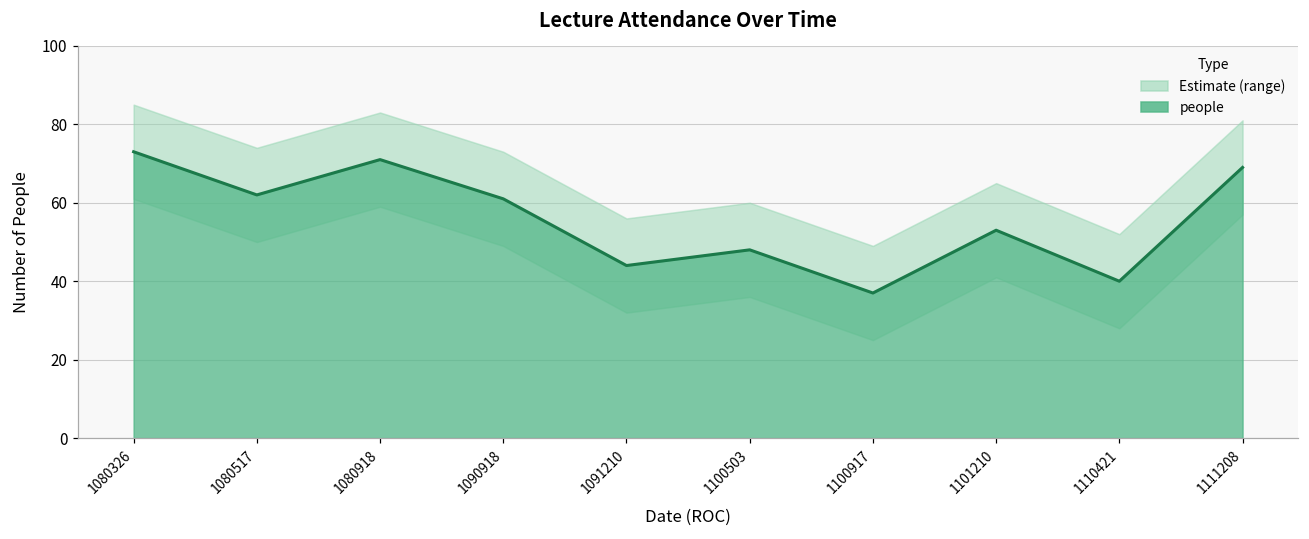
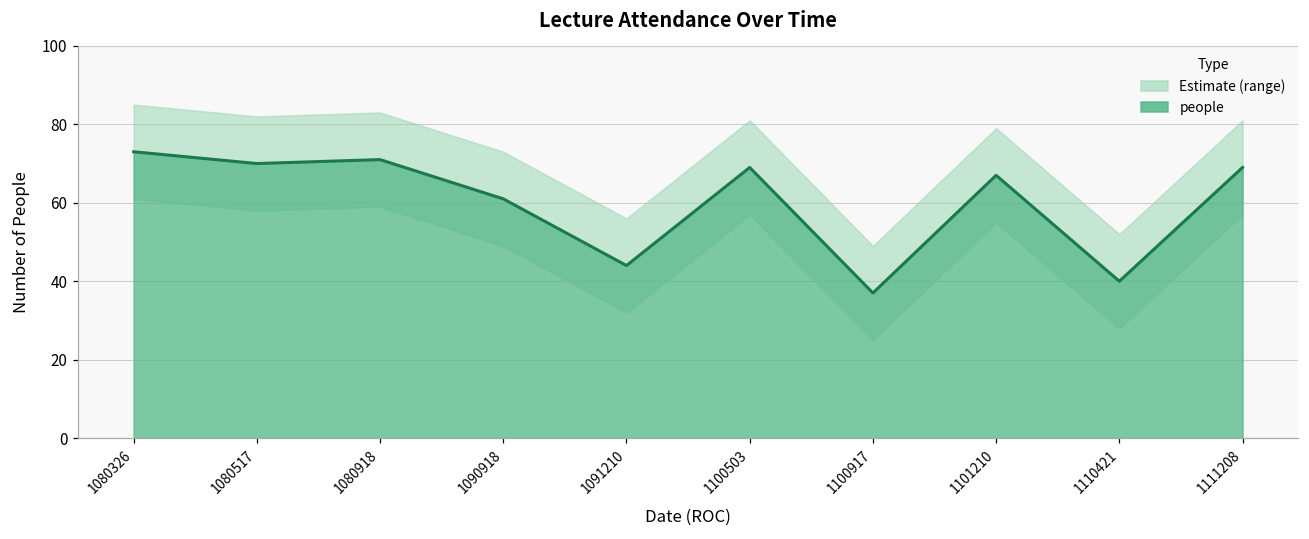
  {
    "people": {
      "1080326": 73,
-     "1080517": 62,
+     "1080517": 70,
      "1080918": 71,
      "1090918": 61,
      "1091210": 44,
-     "1100503": 48,
+     "1100503": 69,
      "1100917": 37,
-     "1101210": 53,
+     "1101210": 67,
      "1110421": 40,
      "1111208": 69
    }
  }
